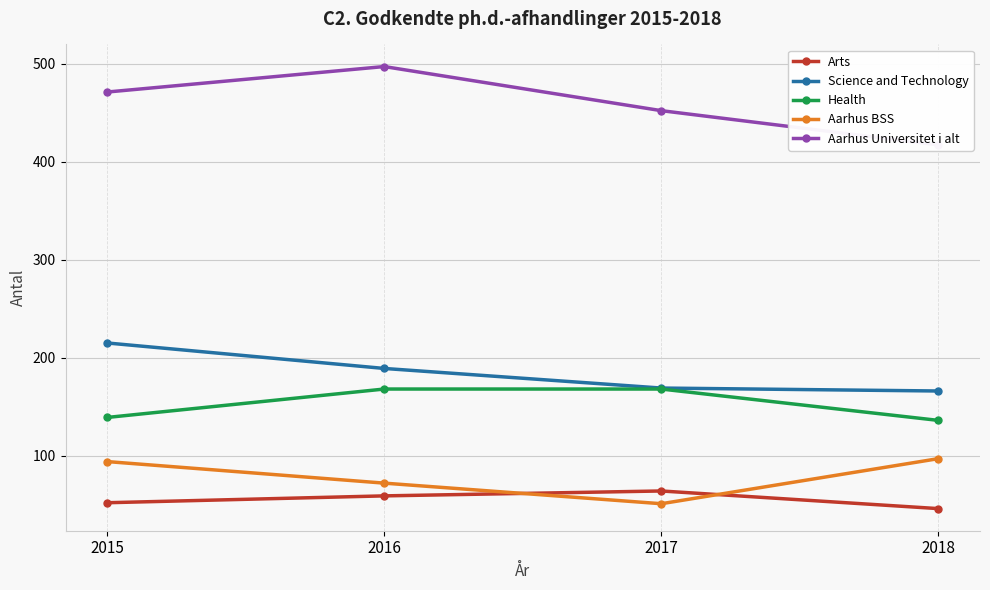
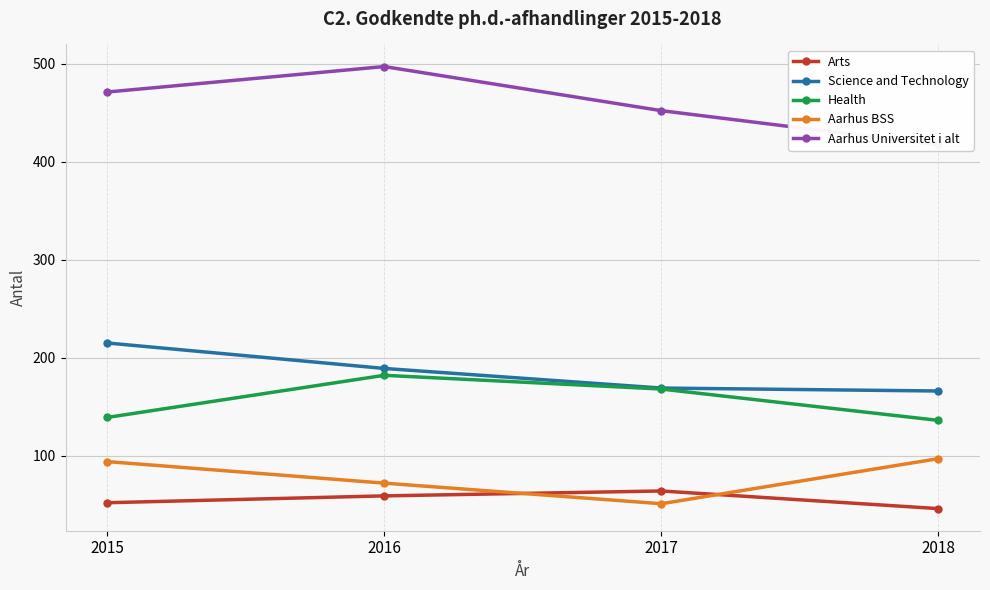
  {
    "Arts": {
      "2015": 50,
      "2016": 60,
      "2017": 60,
      "2018": 50
    },
    "Science and Technology": {
      "2015": 220,
      "2016": 190,
      "2018": 170
    },
    "Health": {
      "2015": 140,
-     "2016": 170,
+     "2016": 180,
      "2018": 140
    },
    "Aarhus BSS": {
      "2015": 90,
      "2016": 70,
      "2017": 50,
      "2018": 100
    },
    "Aarhus Universitet i alt": {
      "2015": 470,
      "2016": 500,
      "2017": 450
    }
  }
